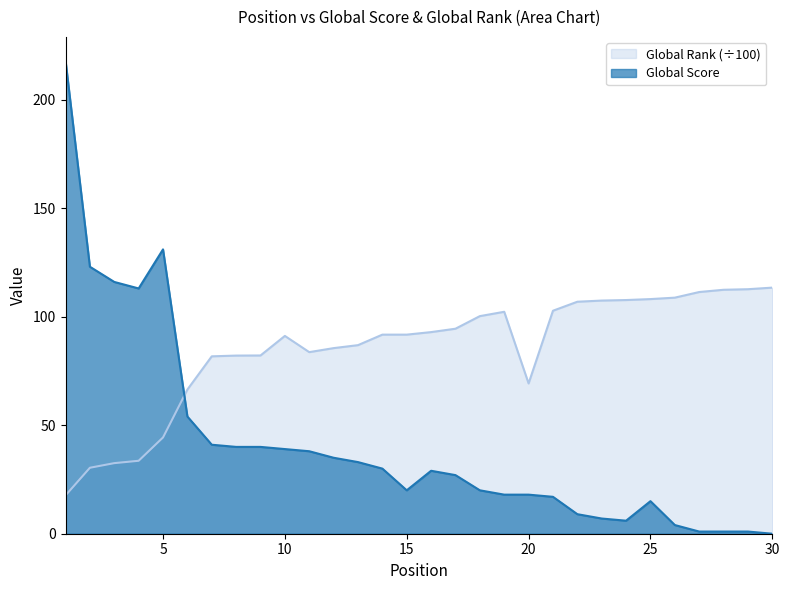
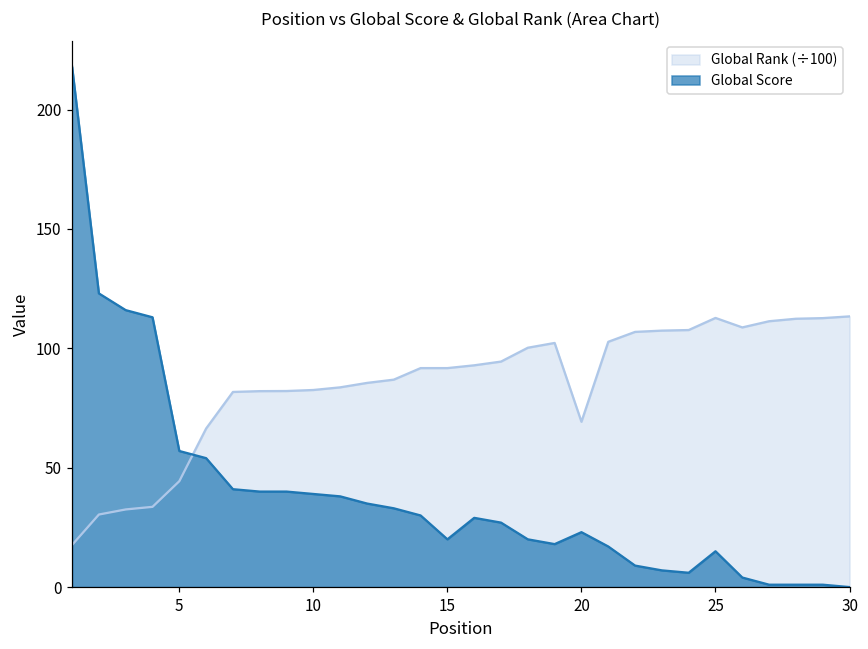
  {
    "Global Rank (÷100)": {
      "5": 44,
-     "10": 91,
+     "10": 83,
      "15": 92,
      "20": 69,
-     "25": 108,
+     "25": 113,
      "30": 113
    },
    "Global Score": {
-     "5": 131,
+     "5": 57,
      "10": 39,
      "15": 20,
-     "20": 18,
+     "20": 23,
      "25": 15,
      "30": 0
    }
  }
